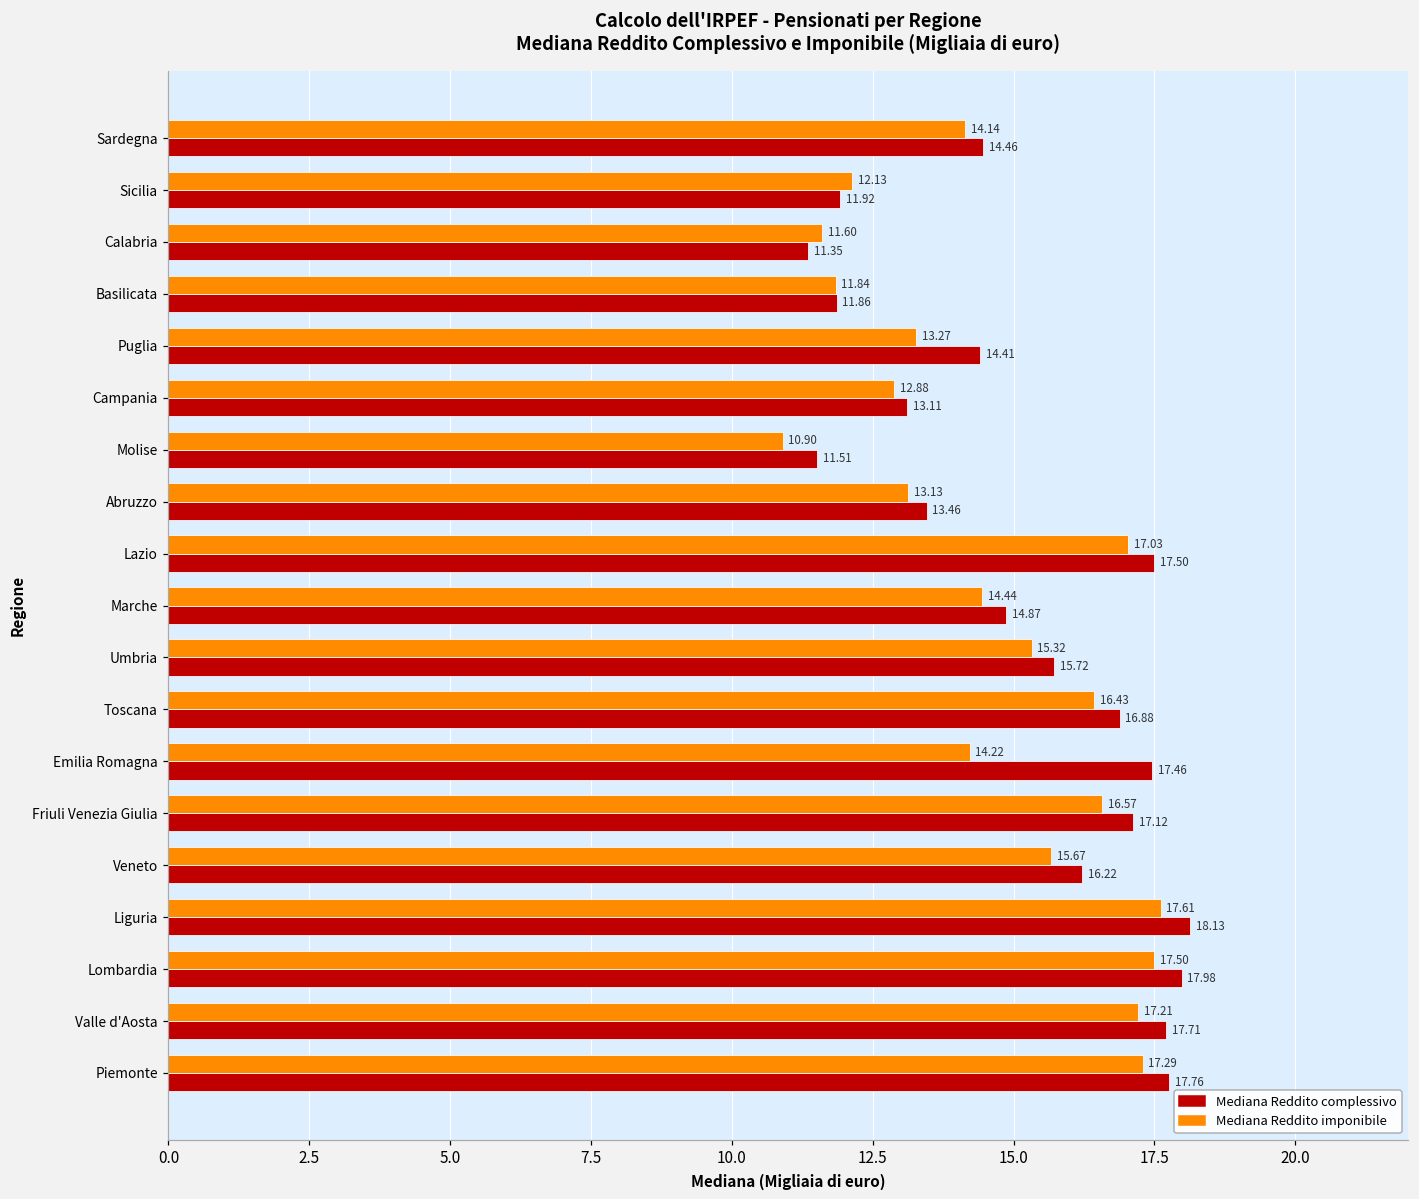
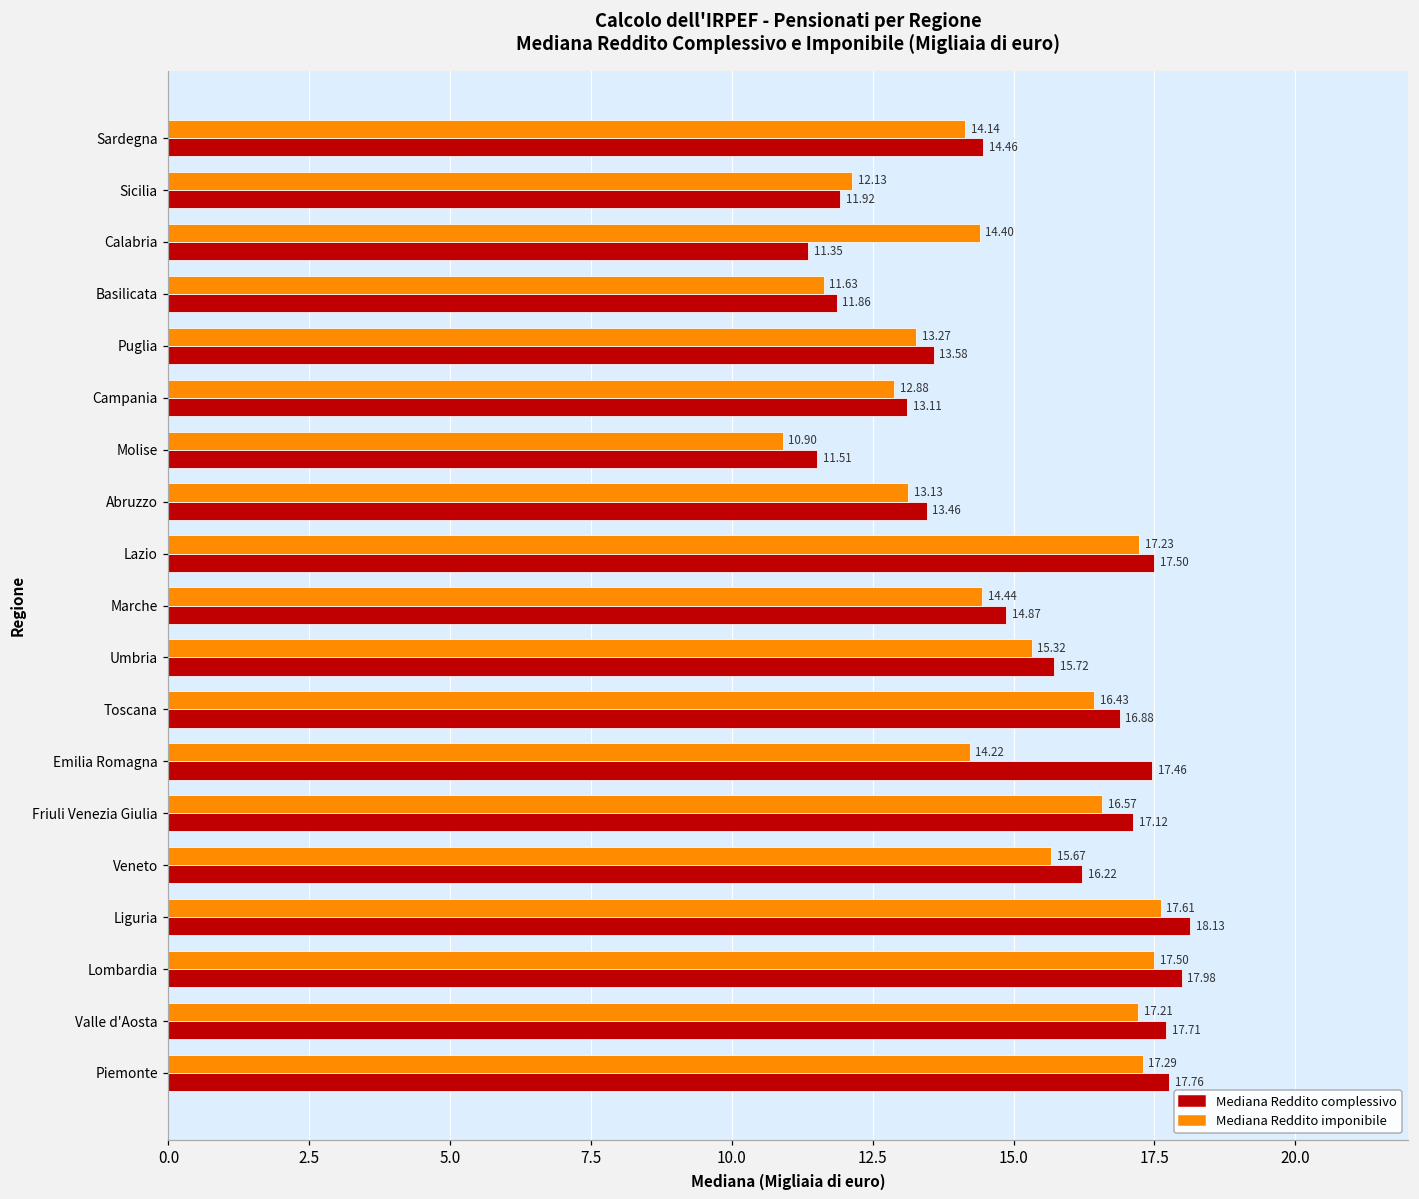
  {
    "Mediana Reddito complessivo": {
      "Sardegna": 14.46,
      "Sicilia": 11.92,
      "Calabria": 11.35,
      "Basilicata": 11.86,
-     "Puglia": 14.41,
+     "Puglia": 13.58,
      "Campania": 13.11,
      "Molise": 11.51,
      "Abruzzo": 13.46,
      "Lazio": 17.50,
      "Marche": 14.87,
      "Umbria": 15.72,
      "Toscana": 16.88,
      "Emilia Romagna": 17.46,
      "Friuli Venezia Giulia": 17.12,
      "Veneto": 16.22,
      "Liguria": 18.13,
      "Lombardia": 17.98,
      "Valle d'Aosta": 17.71,
      "Piemonte": 17.76
    },
    "Mediana Reddito imponibile": {
      "Sardegna": 14.14,
      "Sicilia": 12.13,
-     "Calabria": 11.60,
-     "Basilicata": 11.84,
+     "Calabria": 14.40,
+     "Basilicata": 11.63,
      "Puglia": 13.27,
      "Campania": 12.88,
      "Molise": 10.90,
      "Abruzzo": 13.13,
-     "Lazio": 17.03,
+     "Lazio": 17.23,
      "Marche": 14.44,
      "Umbria": 15.32,
      "Toscana": 16.43,
      "Emilia Romagna": 14.22,
      "Friuli Venezia Giulia": 16.57,
      "Veneto": 15.67,
      "Liguria": 17.61,
      "Lombardia": 17.50,
      "Valle d'Aosta": 17.21,
      "Piemonte": 17.29
    }
  }
